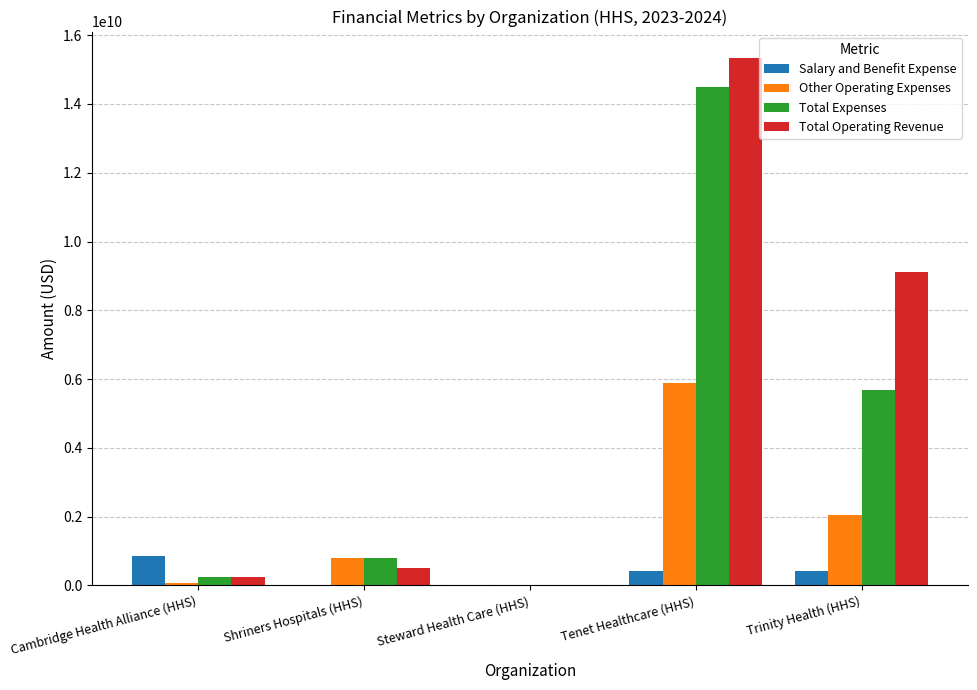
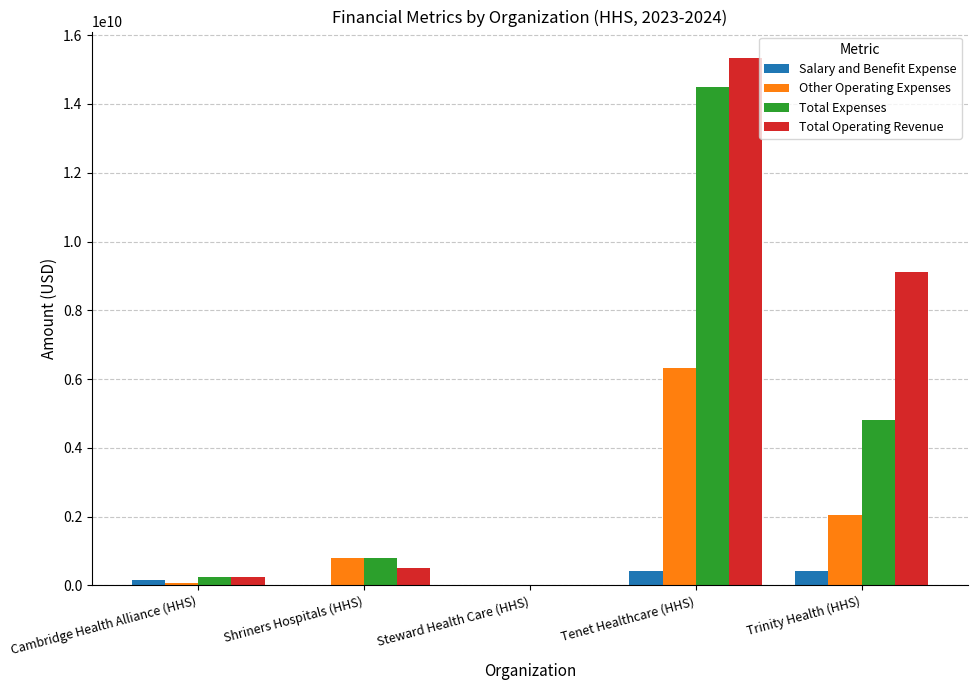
  {
    "Salary and Benefit Expense": {
-     "Cambridge Health Alliance (HHS)": 900000000,
+     "Cambridge Health Alliance (HHS)": 200000000,
      "Shriners Hospitals (HHS)": 0,
      "Steward Health Care (HHS)": 0,
      "Tenet Healthcare (HHS)": 400000000,
      "Trinity Health (HHS)": 400000000
    },
    "Other Operating Expenses": {
      "Shriners Hospitals (HHS)": 800000000,
      "Steward Health Care (HHS)": 0,
-     "Tenet Healthcare (HHS)": 5900000000,
+     "Tenet Healthcare (HHS)": 6300000000,
      "Trinity Health (HHS)": 2000000000
    },
    "Total Expenses": {
      "Cambridge Health Alliance (HHS)": 200000000,
      "Shriners Hospitals (HHS)": 800000000,
      "Steward Health Care (HHS)": 0,
      "Tenet Healthcare (HHS)": 14500000000,
-     "Trinity Health (HHS)": 5700000000
+     "Trinity Health (HHS)": 4800000000
    },
    "Total Operating Revenue": {
      "Cambridge Health Alliance (HHS)": 200000000,
      "Shriners Hospitals (HHS)": 500000000,
      "Steward Health Care (HHS)": 0,
      "Tenet Healthcare (HHS)": 15300000000,
      "Trinity Health (HHS)": 9100000000
    }
  }
